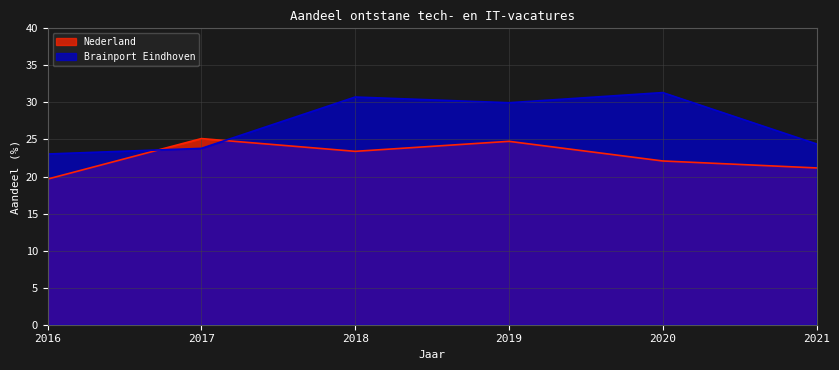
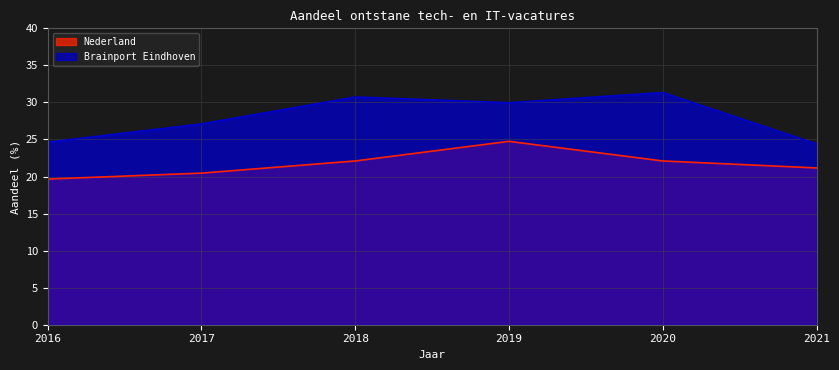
  {
    "Nederland": {
      "2016": 20,
-     "2017": 25,
-     "2018": 23,
+     "2017": 20,
+     "2018": 22,
      "2019": 25,
      "2020": 22,
      "2021": 21
    },
    "Brainport Eindhoven": {
-     "2016": 23,
-     "2017": 24,
+     "2016": 25,
+     "2017": 27,
      "2018": 31,
      "2019": 30,
      "2020": 31,
      "2021": 24
    }
  }
